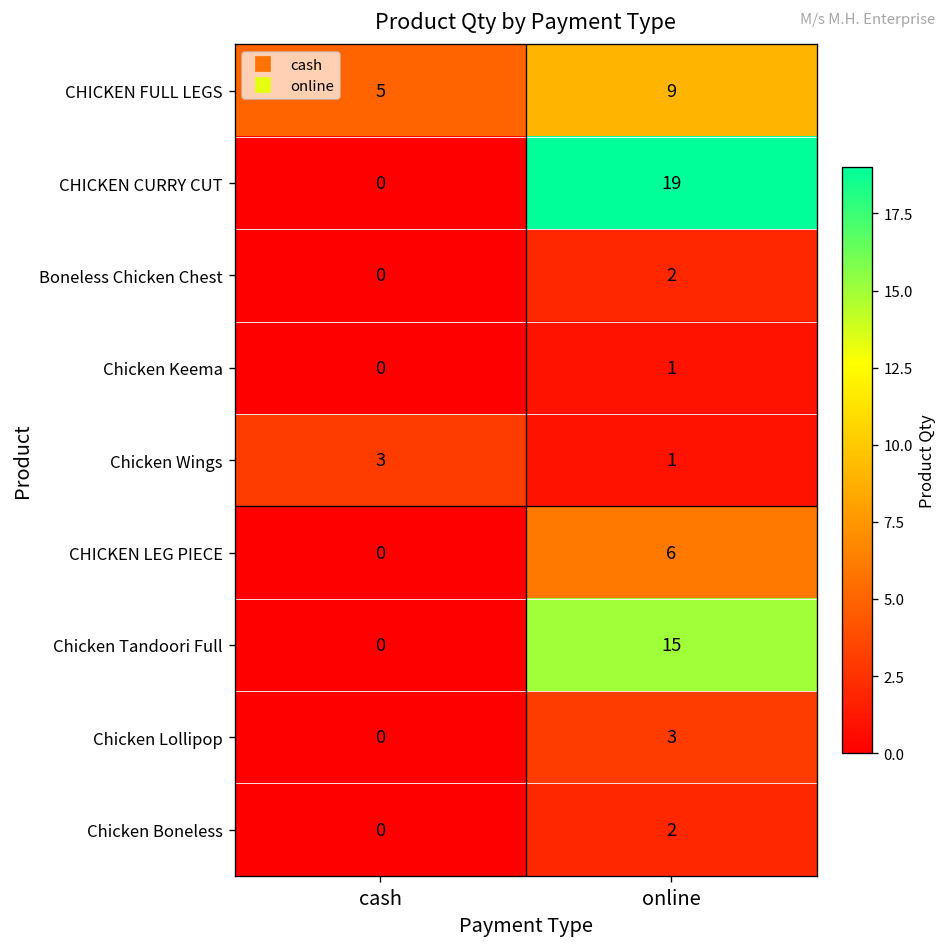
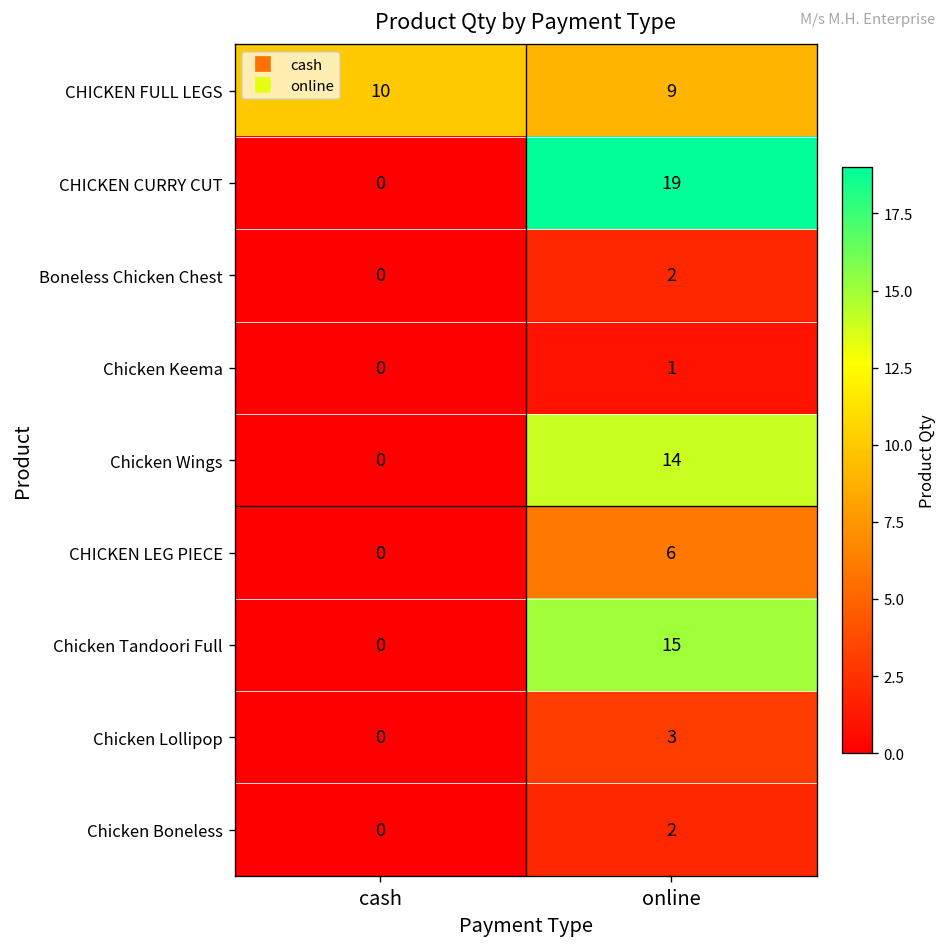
  {
    "CHICKEN FULL LEGS": {
-     "cash": 5,
+     "cash": 10,
      "online": 9
    },
    "CHICKEN CURRY CUT": {
      "cash": 0,
      "online": 19
    },
    "Boneless Chicken Chest": {
      "cash": 0,
      "online": 2
    },
    "Chicken Keema": {
      "cash": 0,
      "online": 1
    },
    "Chicken Wings": {
-     "cash": 3,
-     "online": 1
+     "cash": 0,
+     "online": 14
    },
    "CHICKEN LEG PIECE": {
      "cash": 0,
      "online": 6
    },
    "Chicken Tandoori Full": {
      "cash": 0,
      "online": 15
    },
    "Chicken Lollipop": {
      "cash": 0,
      "online": 3
    },
    "Chicken Boneless": {
      "cash": 0,
      "online": 2
    }
  }
